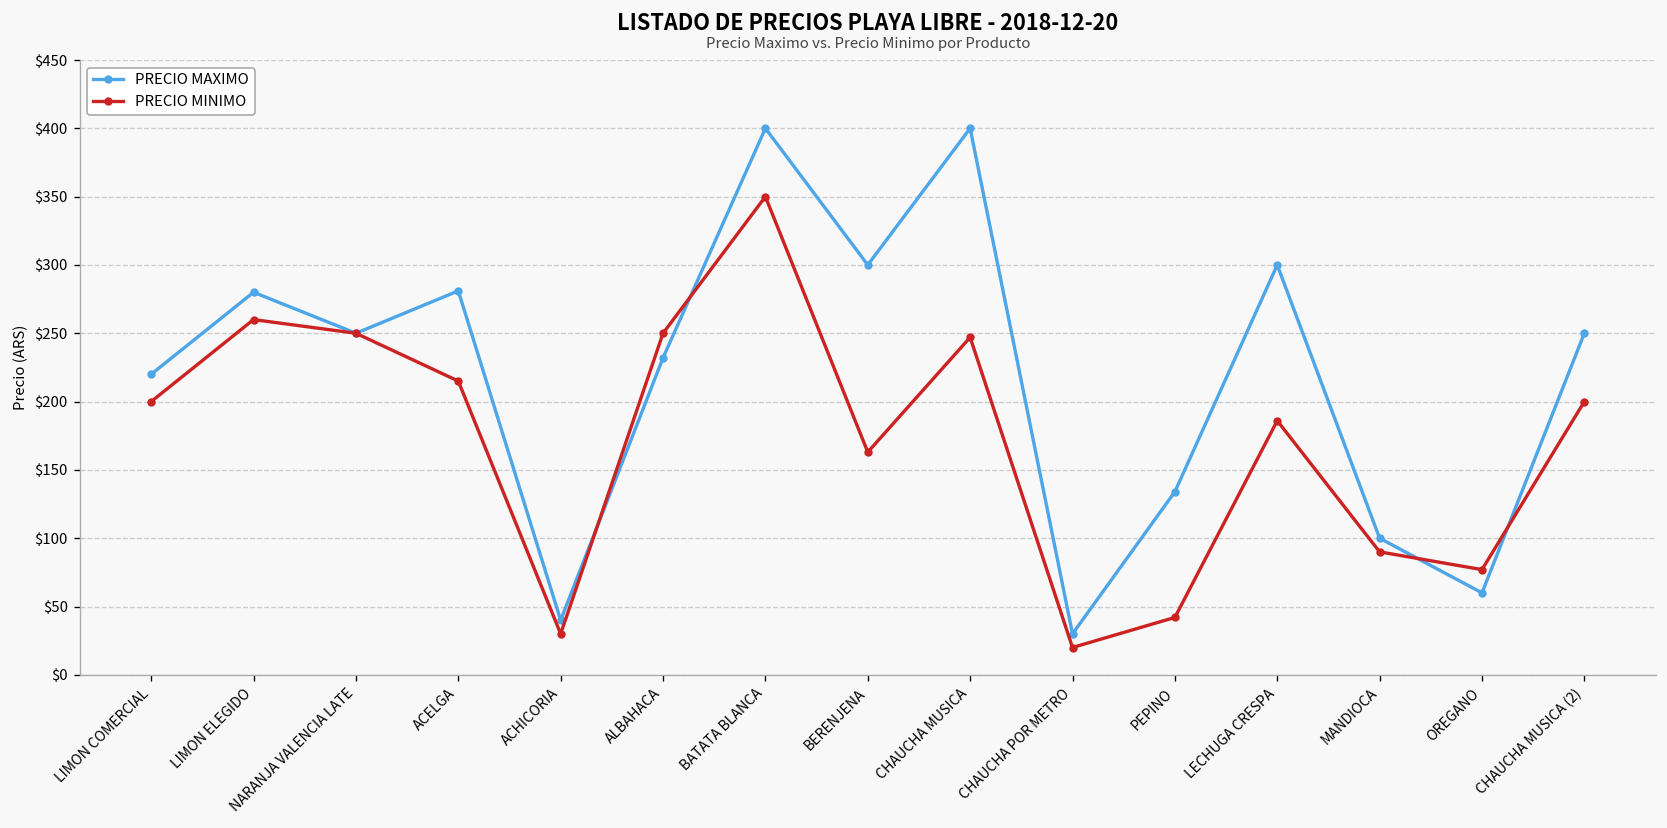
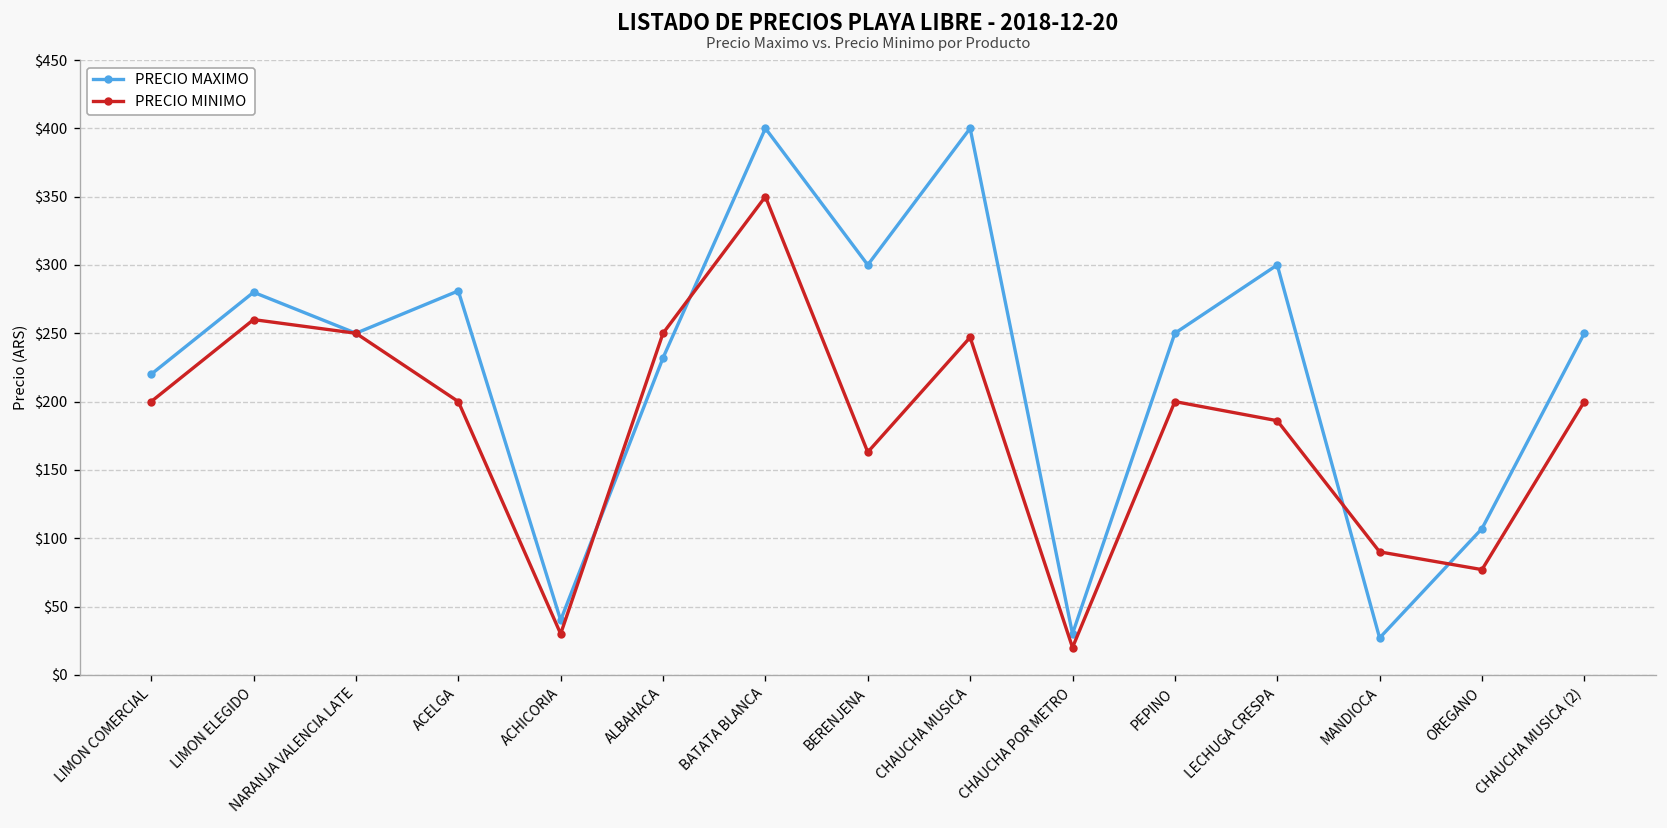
  {
    "PRECIO MAXIMO": {
      "LIMON COMERCIAL": "$220",
      "LIMON ELEGIDO": "$280",
      "ACELGA": "$281",
      "ACHICORIA": "$40",
      "ALBAHACA": "$232",
      "BATATA BLANCA": "$400",
      "BERENJENA": "$300",
      "CHAUCHA MUSICA": "$400",
      "CHAUCHA POR METRO": "$30",
-     "PEPINO": "$134",
+     "PEPINO": "$250",
      "LECHUGA CRESPA": "$300",
-     "MANDIOCA": "$100",
-     "OREGANO": "$60",
+     "MANDIOCA": "$27",
+     "OREGANO": "$107",
      "CHAUCHA MUSICA (2)": "$250"
    },
    "PRECIO MINIMO": {
      "LIMON COMERCIAL": "$200",
      "LIMON ELEGIDO": "$260",
-     "ACELGA": "$215",
+     "ACELGA": "$200",
      "ACHICORIA": "$30",
      "ALBAHACA": "$250",
      "BATATA BLANCA": "$350",
      "BERENJENA": "$163",
      "CHAUCHA MUSICA": "$247",
      "CHAUCHA POR METRO": "$20",
-     "PEPINO": "$42",
+     "PEPINO": "$200",
      "LECHUGA CRESPA": "$186",
      "MANDIOCA": "$90",
      "OREGANO": "$77",
      "CHAUCHA MUSICA (2)": "$200"
    }
  }
